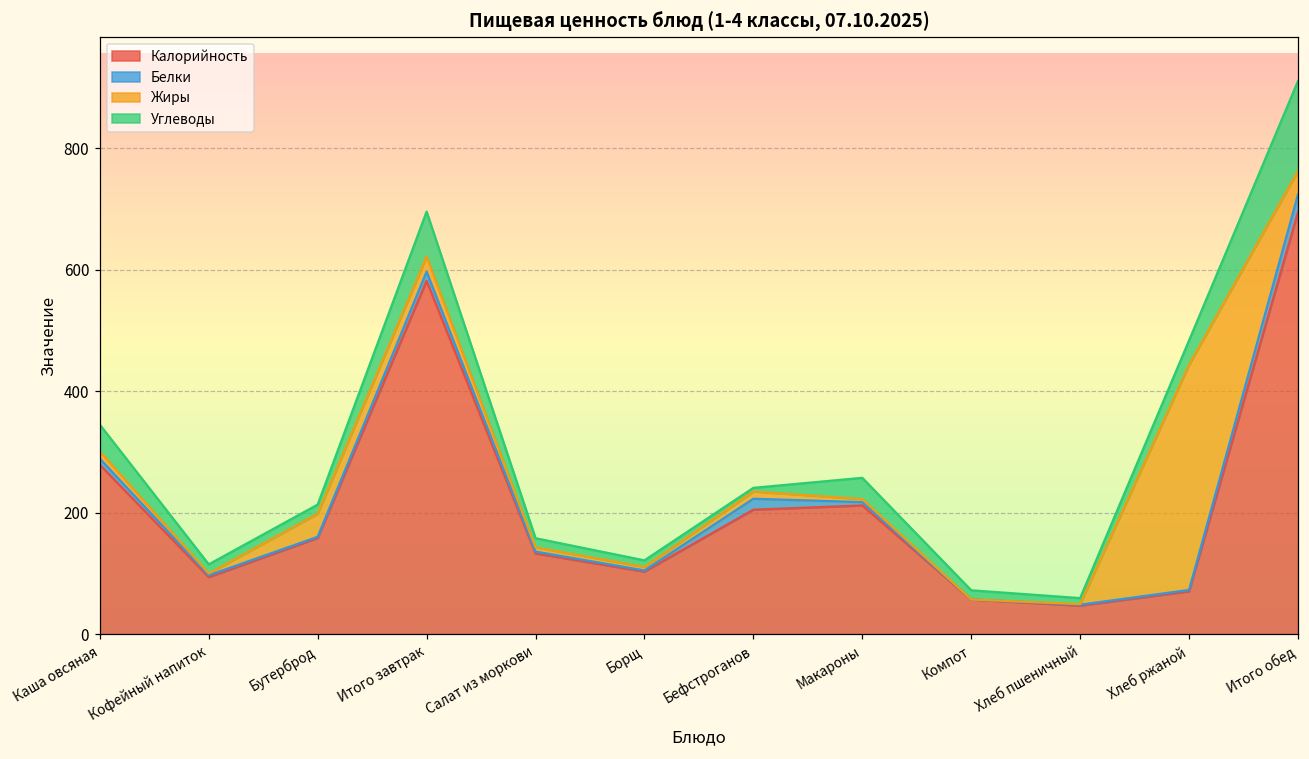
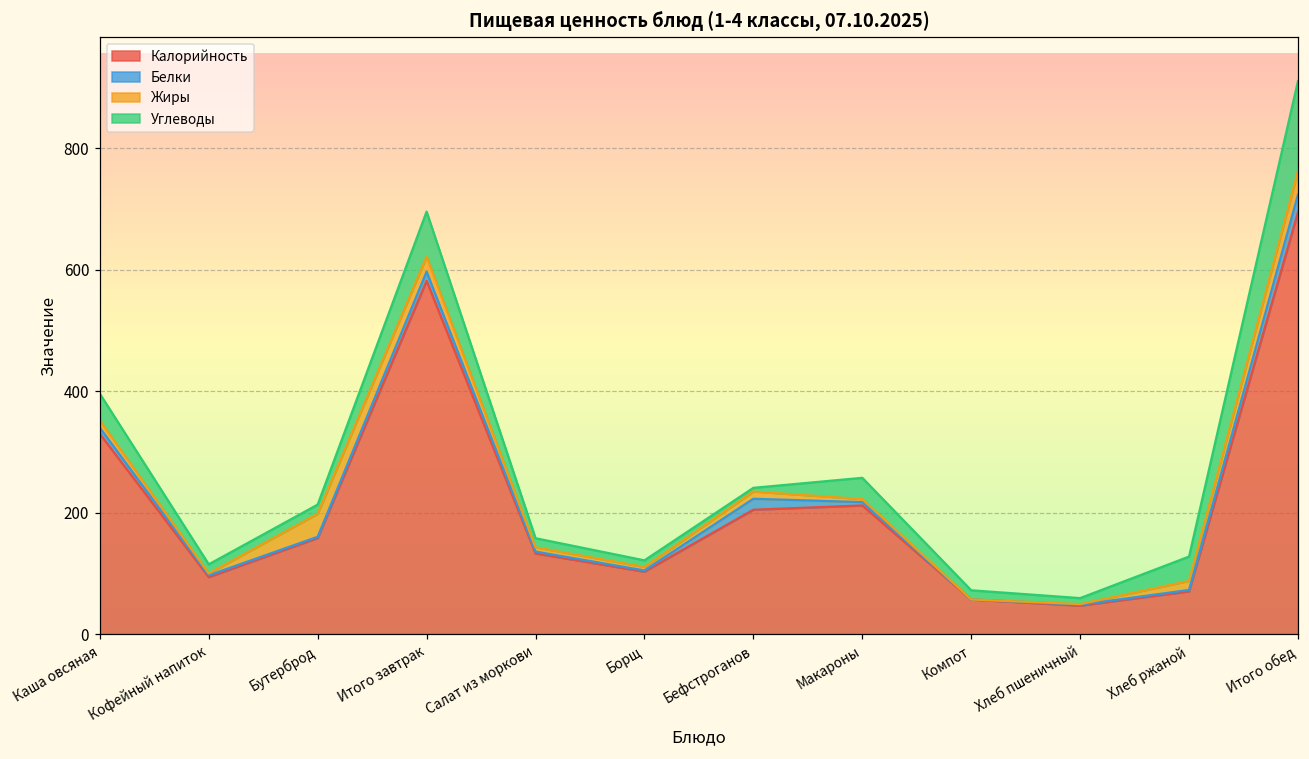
  {
    "Калорийность": {
-     "Каша овсяная": 280,
+     "Каша овсяная": 330,
      "Итого завтрак": 580,
      "Бефстроганов": 210,
      "Макароны": 210,
      "Итого обед": 700
    },
    "Белки": {
      "Каша овсяная": 10,
      "Итого завтрак": 20,
      "Бефстроганов": 20,
      "Макароны": 10,
      "Итого обед": 30
    },
    "Жиры": {
      "Каша овсяная": 10,
      "Бутерброд": 40,
      "Итого завтрак": 30,
      "Салат из моркови": 10,
      "Борщ": 10,
      "Бефстроганов": 10,
      "Макароны": 10,
-     "Хлеб ржаной": 370,
+     "Хлеб ржаной": 20,
      "Итого обед": 40
    },
    "Углеводы": {
      "Каша овсяная": 40,
      "Кофейный напиток": 20,
      "Бутерброд": 20,
      "Итого завтрак": 70,
      "Салат из моркови": 20,
      "Борщ": 10,
      "Бефстроганов": 10,
      "Макароны": 40,
      "Компот": 20,
      "Хлеб пшеничный": 10,
      "Хлеб ржаной": 40,
      "Итого обед": 150
    }
  }
